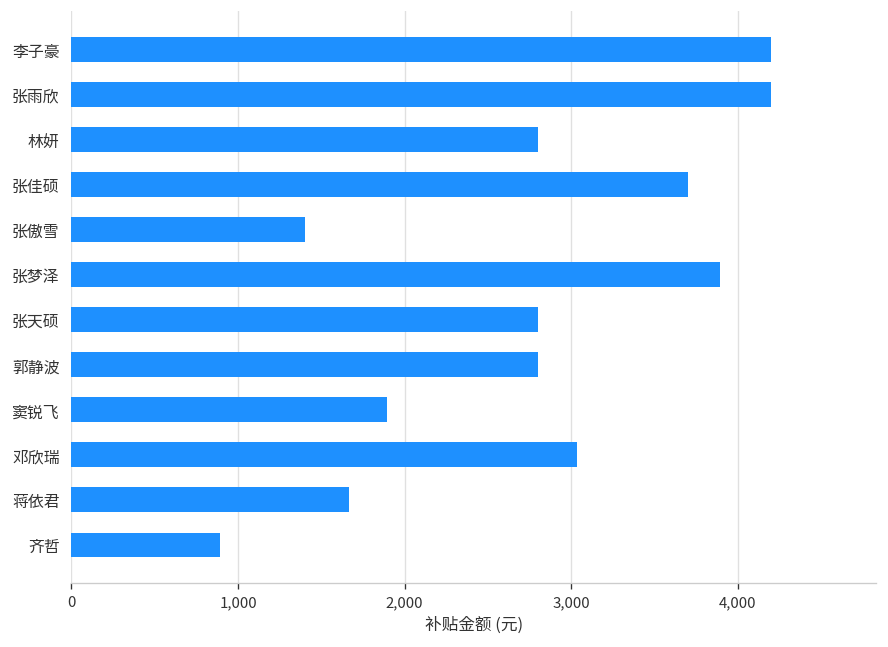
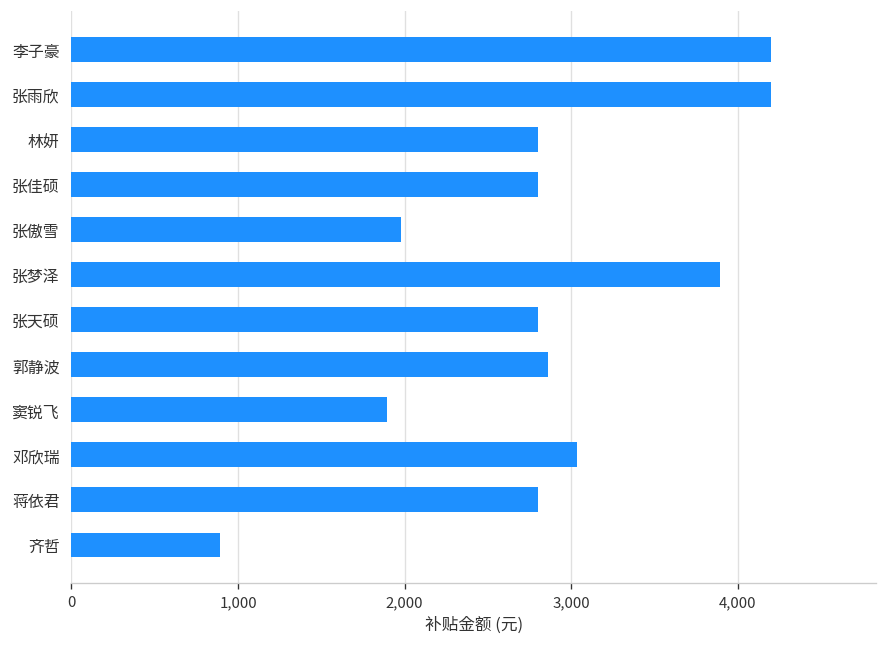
  {
    "李子豪": "4,200",
    "张雨欣": "4,200",
    "林妍": "2,800",
-   "张佳硕": "3,700",
-   "张傲雪": "1,400",
+   "张佳硕": "2,800",
+   "张傲雪": "1,980",
    "张梦泽": "3,890",
    "张天硕": "2,800",
-   "郭静波": "2,800",
+   "郭静波": "2,860",
    "窦锐飞": "1,890",
    "邓欣瑞": "3,040",
-   "蒋依君": "1,670",
+   "蒋依君": "2,800",
    "齐哲": "890"
  }
